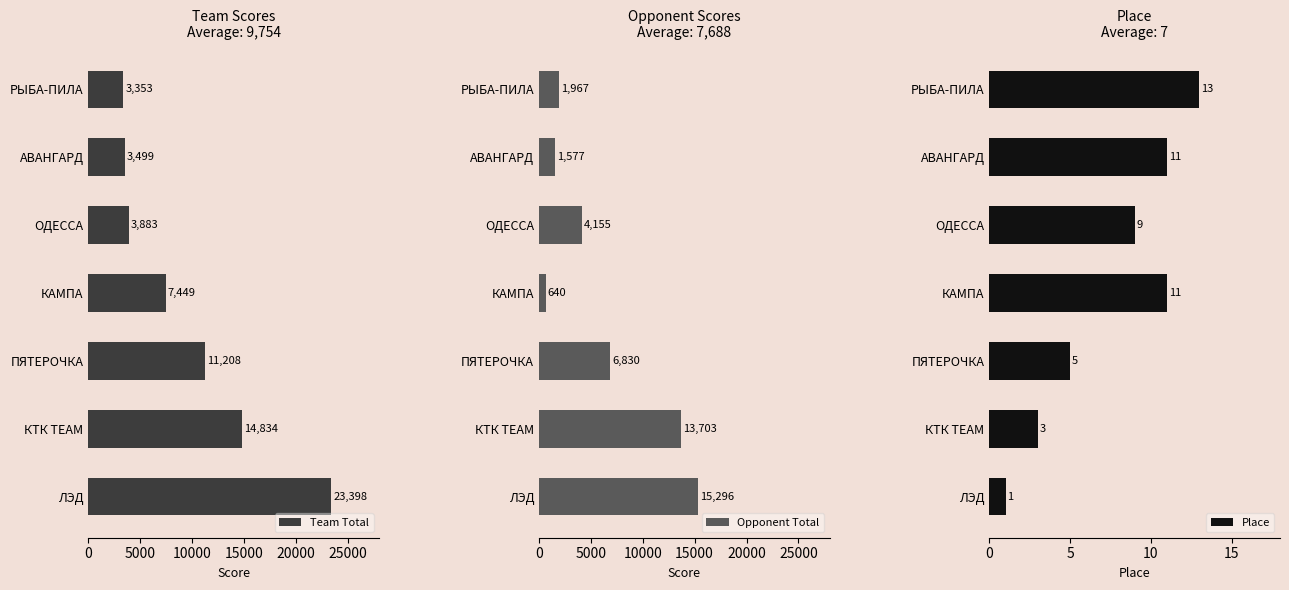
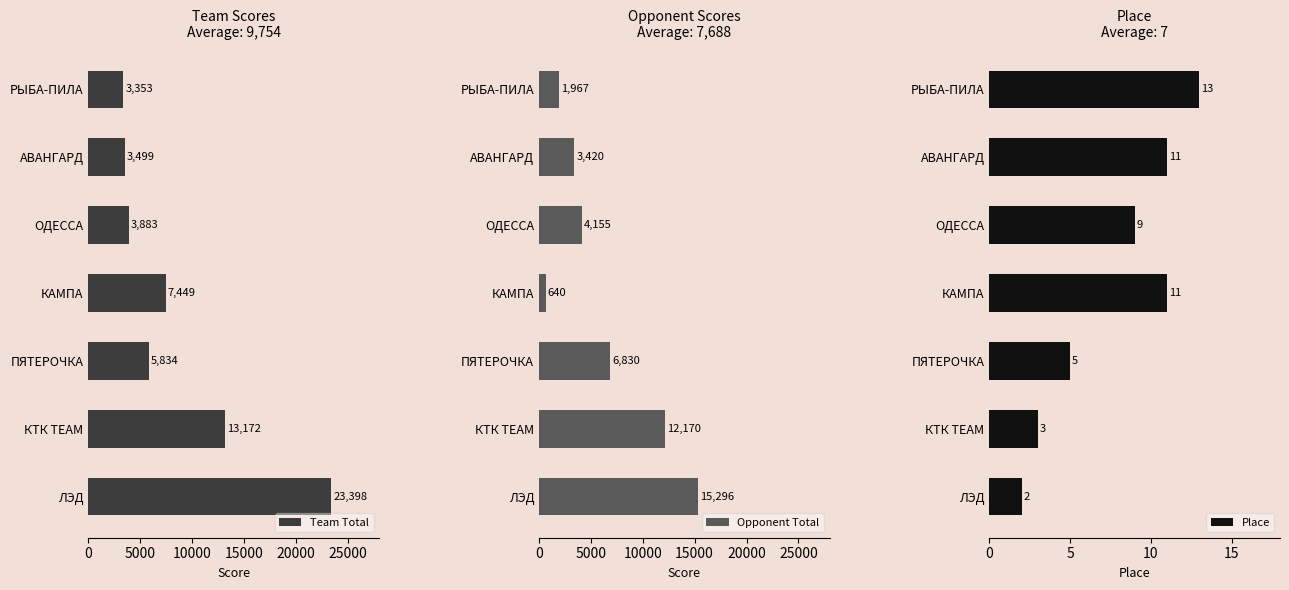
  {
    "Team Scores Average: 9,754": {
      "РЫБА-ПИЛА": "3,353",
      "АВАНГАРД": "3,499",
      "ОДЕССА": "3,883",
      "КАМПА": "7,449",
-     "ПЯТЕРОЧКА": "11,208",
-     "КТК TEAM": "14,834",
+     "ПЯТЕРОЧКА": "5,834",
+     "КТК TEAM": "13,172",
      "ЛЭД": "23,398"
    },
    "Opponent Scores Average: 7,688": {
      "РЫБА-ПИЛА": "1,967",
-     "АВАНГАРД": "1,577",
+     "АВАНГАРД": "3,420",
      "ОДЕССА": "4,155",
      "КАМПА": "640",
      "ПЯТЕРОЧКА": "6,830",
-     "КТК TEAM": "13,703",
+     "КТК TEAM": "12,170",
      "ЛЭД": "15,296"
    },
    "Place Average: 7": {
      "РЫБА-ПИЛА": "13",
      "АВАНГАРД": "11",
      "ОДЕССА": "9",
      "КАМПА": "11",
      "ПЯТЕРОЧКА": "5",
      "КТК TEAM": "3",
-     "ЛЭД": "1"
+     "ЛЭД": "2"
    }
  }
